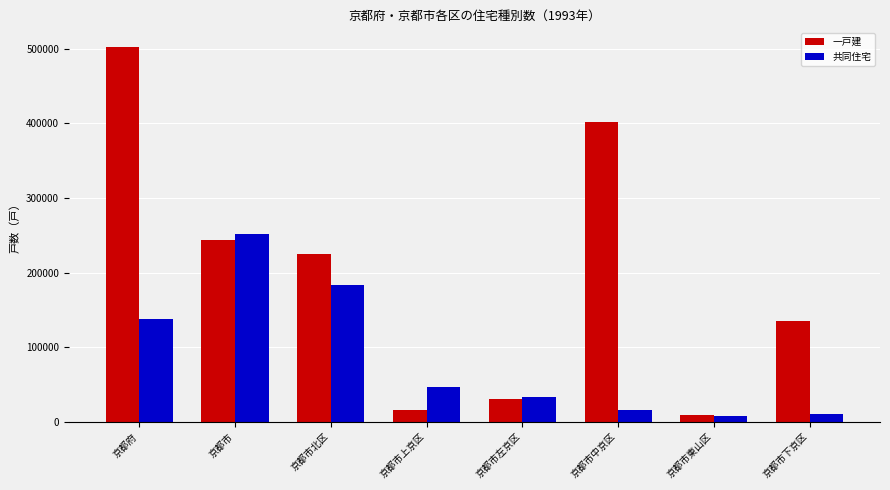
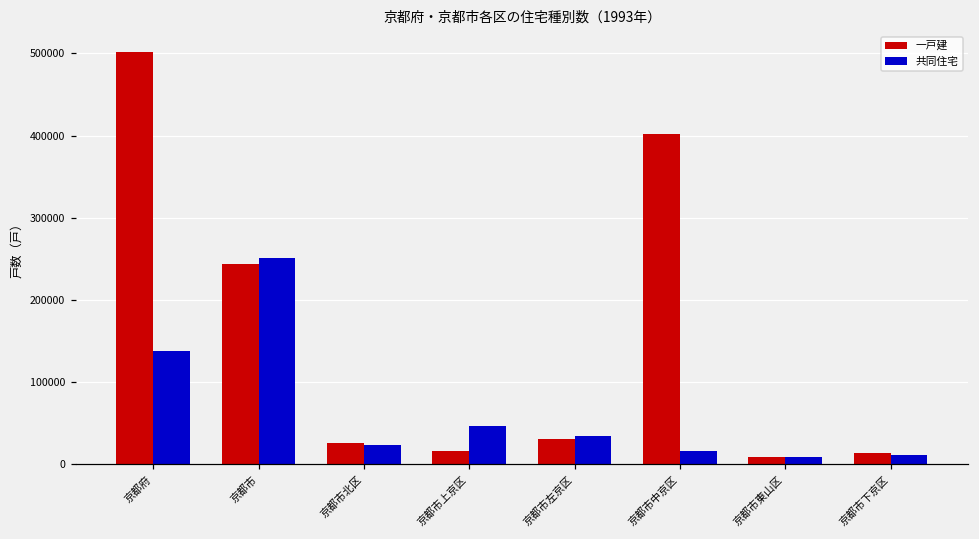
  {
    "一戸建": {
      "京都府": 500000,
      "京都市": 240000,
-     "京都市北区": 230000,
+     "京都市北区": 30000,
      "京都市上京区": 20000,
      "京都市左京区": 30000,
      "京都市中京区": 400000,
      "京都市東山区": 10000,
-     "京都市下京区": 140000
+     "京都市下京区": 10000
    },
    "共同住宅": {
      "京都府": 140000,
      "京都市": 250000,
-     "京都市北区": 180000,
+     "京都市北区": 20000,
      "京都市上京区": 50000,
      "京都市左京区": 30000,
      "京都市中京区": 20000,
      "京都市東山区": 10000,
      "京都市下京区": 10000
    }
  }
